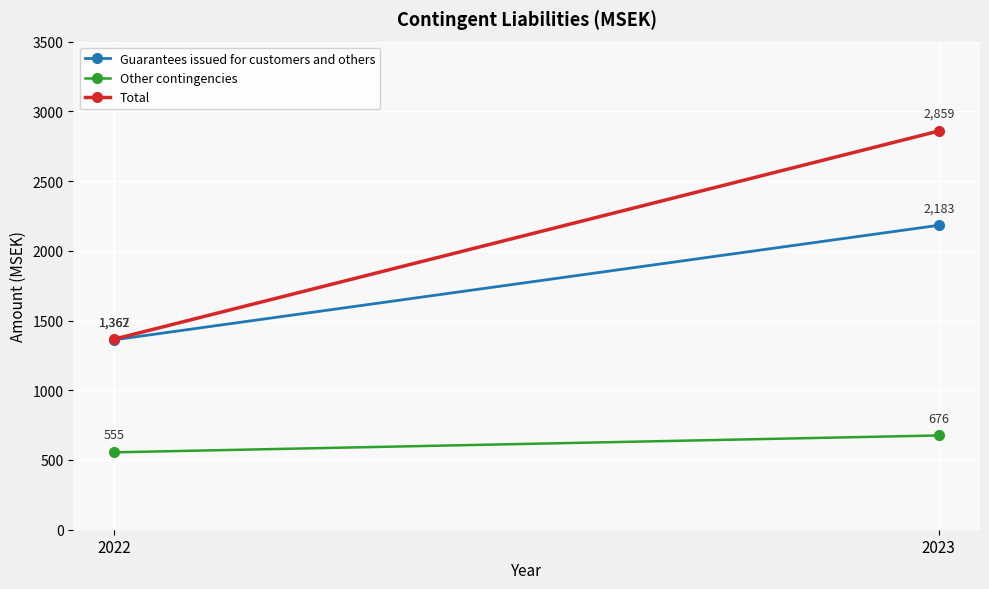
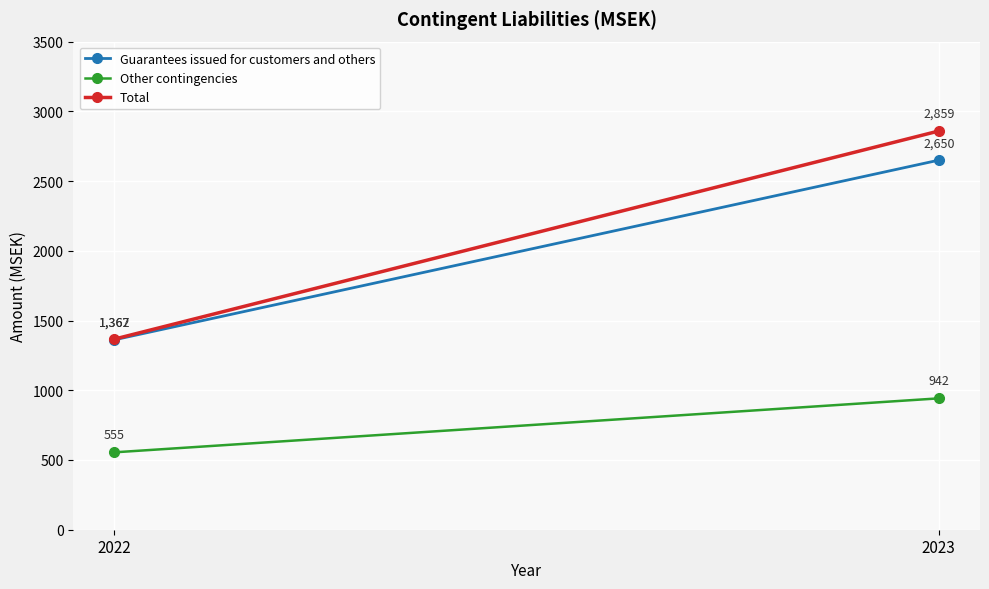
  {
    "Guarantees issued for customers and others": {
-     "2023": "2,183"
+     "2023": "2,650"
    },
    "Other contingencies": {
      "2022": "555",
-     "2023": "676"
+     "2023": "942"
    },
    "Total": {
      "2023": "2,859"
    }
  }
